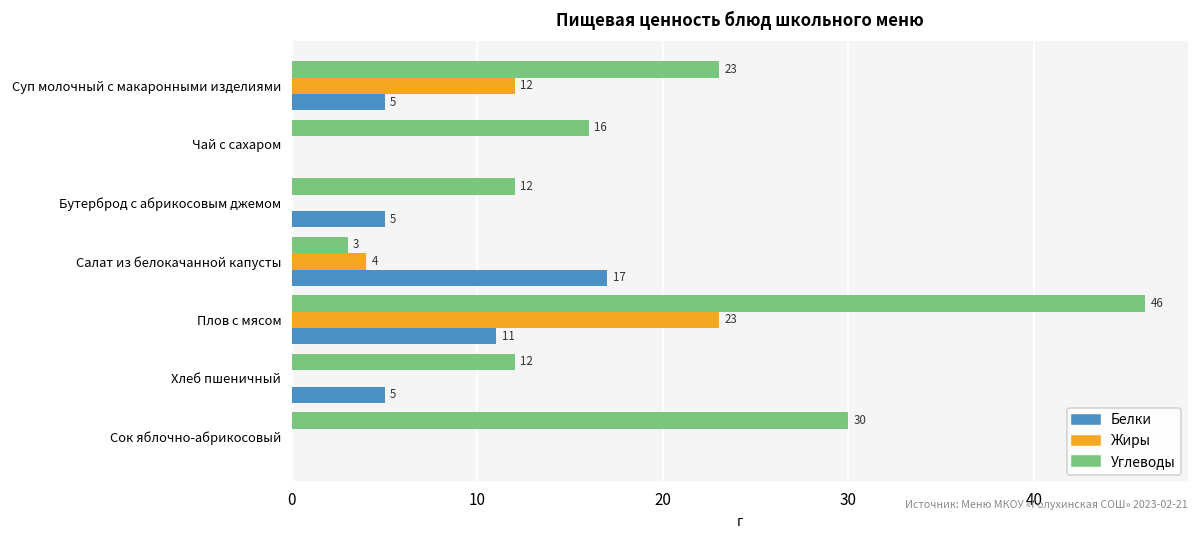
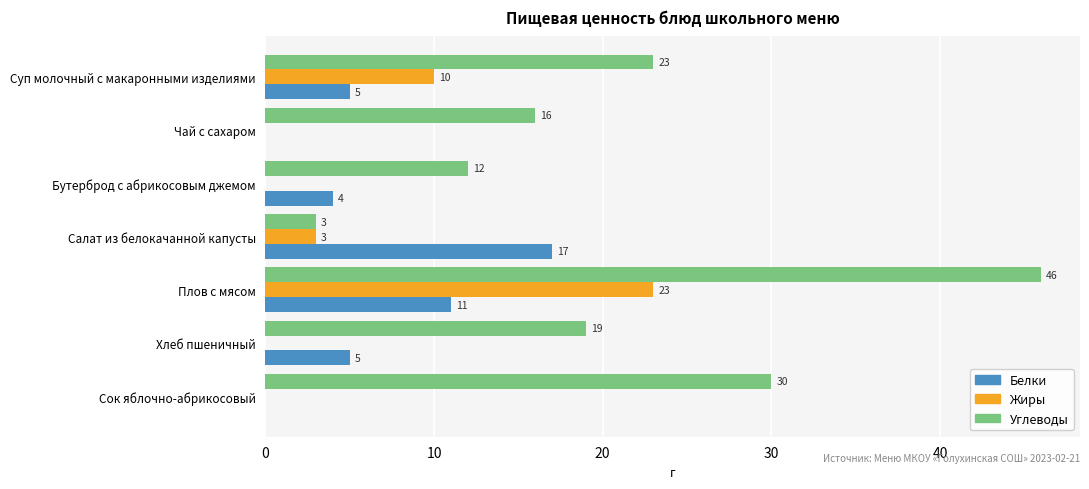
  {
    "Белки": {
      "Суп молочный с макаронными изделиями": 5,
-     "Бутерброд с абрикосовым джемом": 5,
+     "Бутерброд с абрикосовым джемом": 4,
      "Салат из белокачанной капусты": 17,
      "Плов с мясом": 11,
      "Хлеб пшеничный": 5
    },
    "Жиры": {
-     "Суп молочный с макаронными изделиями": 12,
-     "Салат из белокачанной капусты": 4,
+     "Суп молочный с макаронными изделиями": 10,
+     "Салат из белокачанной капусты": 3,
      "Плов с мясом": 23
    },
    "Углеводы": {
      "Суп молочный с макаронными изделиями": 23,
      "Чай с сахаром": 16,
      "Бутерброд с абрикосовым джемом": 12,
      "Салат из белокачанной капусты": 3,
      "Плов с мясом": 46,
-     "Хлеб пшеничный": 12,
+     "Хлеб пшеничный": 19,
      "Сок яблочно-абрикосовый": 30
    }
  }
